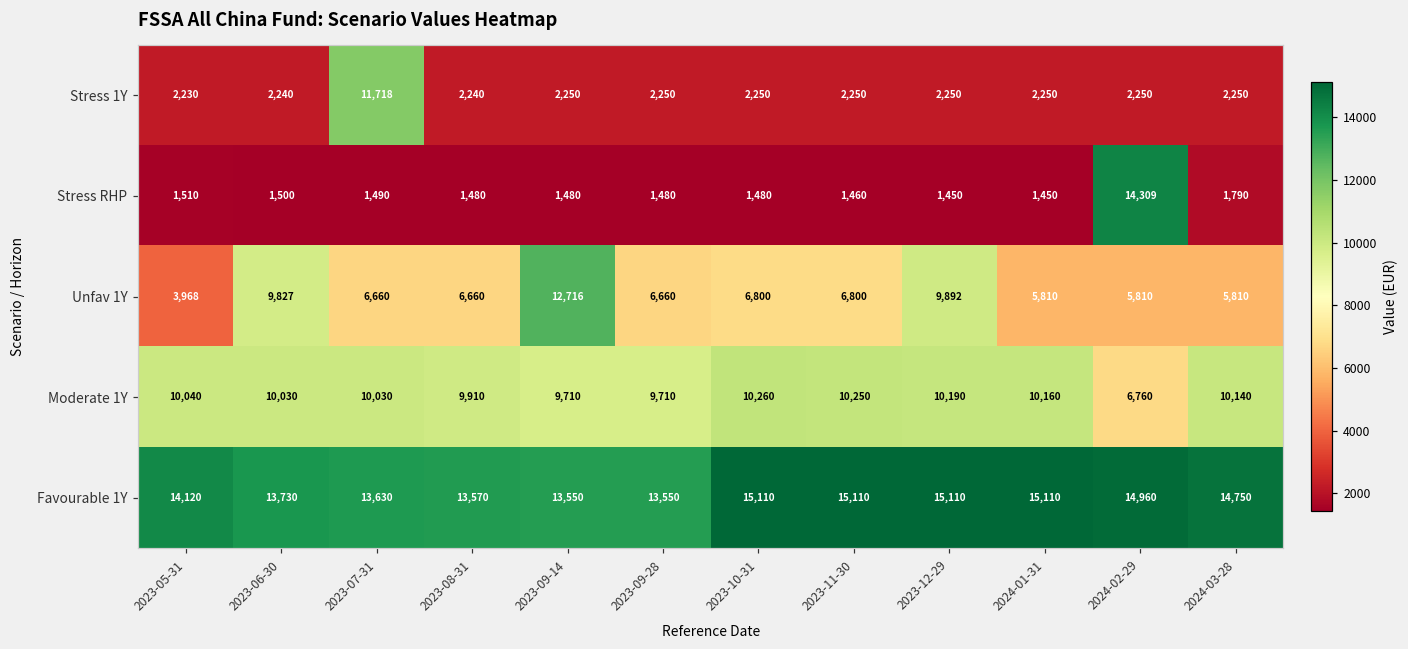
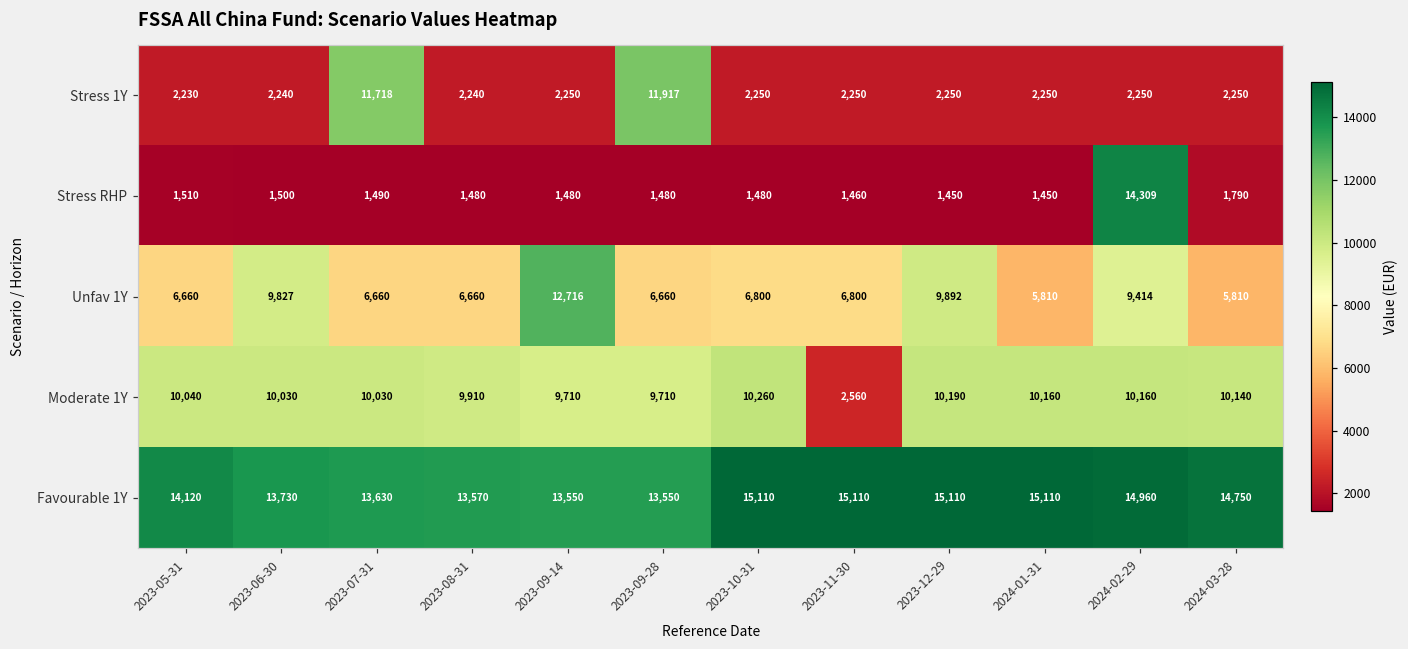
  {
    "Stress 1Y": {
      "2023-05-31": "2,230",
      "2023-06-30": "2,240",
      "2023-07-31": "11,718",
      "2023-08-31": "2,240",
      "2023-09-14": "2,250",
-     "2023-09-28": "2,250",
+     "2023-09-28": "11,917",
      "2023-10-31": "2,250",
      "2023-11-30": "2,250",
      "2023-12-29": "2,250",
      "2024-01-31": "2,250",
      "2024-02-29": "2,250",
      "2024-03-28": "2,250"
    },
    "Stress RHP": {
      "2023-05-31": "1,510",
      "2023-06-30": "1,500",
      "2023-07-31": "1,490",
      "2023-08-31": "1,480",
      "2023-09-14": "1,480",
      "2023-09-28": "1,480",
      "2023-10-31": "1,480",
      "2023-11-30": "1,460",
      "2023-12-29": "1,450",
      "2024-01-31": "1,450",
      "2024-02-29": "14,309",
      "2024-03-28": "1,790"
    },
    "Unfav 1Y": {
-     "2023-05-31": "3,968",
+     "2023-05-31": "6,660",
      "2023-06-30": "9,827",
      "2023-07-31": "6,660",
      "2023-08-31": "6,660",
      "2023-09-14": "12,716",
      "2023-09-28": "6,660",
      "2023-10-31": "6,800",
      "2023-11-30": "6,800",
      "2023-12-29": "9,892",
      "2024-01-31": "5,810",
-     "2024-02-29": "5,810",
+     "2024-02-29": "9,414",
      "2024-03-28": "5,810"
    },
    "Moderate 1Y": {
      "2023-05-31": "10,040",
      "2023-06-30": "10,030",
      "2023-07-31": "10,030",
      "2023-08-31": "9,910",
      "2023-09-14": "9,710",
      "2023-09-28": "9,710",
      "2023-10-31": "10,260",
-     "2023-11-30": "10,250",
+     "2023-11-30": "2,560",
      "2023-12-29": "10,190",
      "2024-01-31": "10,160",
-     "2024-02-29": "6,760",
+     "2024-02-29": "10,160",
      "2024-03-28": "10,140"
    },
    "Favourable 1Y": {
      "2023-05-31": "14,120",
      "2023-06-30": "13,730",
      "2023-07-31": "13,630",
      "2023-08-31": "13,570",
      "2023-09-14": "13,550",
      "2023-09-28": "13,550",
      "2023-10-31": "15,110",
      "2023-11-30": "15,110",
      "2023-12-29": "15,110",
      "2024-01-31": "15,110",
      "2024-02-29": "14,960",
      "2024-03-28": "14,750"
    }
  }
